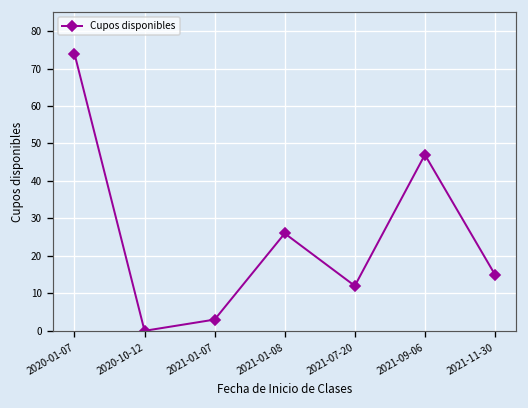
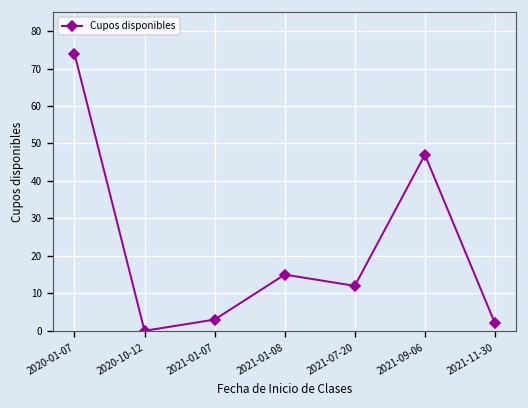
  {
    "2020-01-07": 74,
    "2020-10-12": 0,
    "2021-01-07": 3,
-   "2021-01-08": 26,
+   "2021-01-08": 15,
    "2021-07-20": 12,
    "2021-09-06": 47,
-   "2021-11-30": 15
+   "2021-11-30": 2
  }
